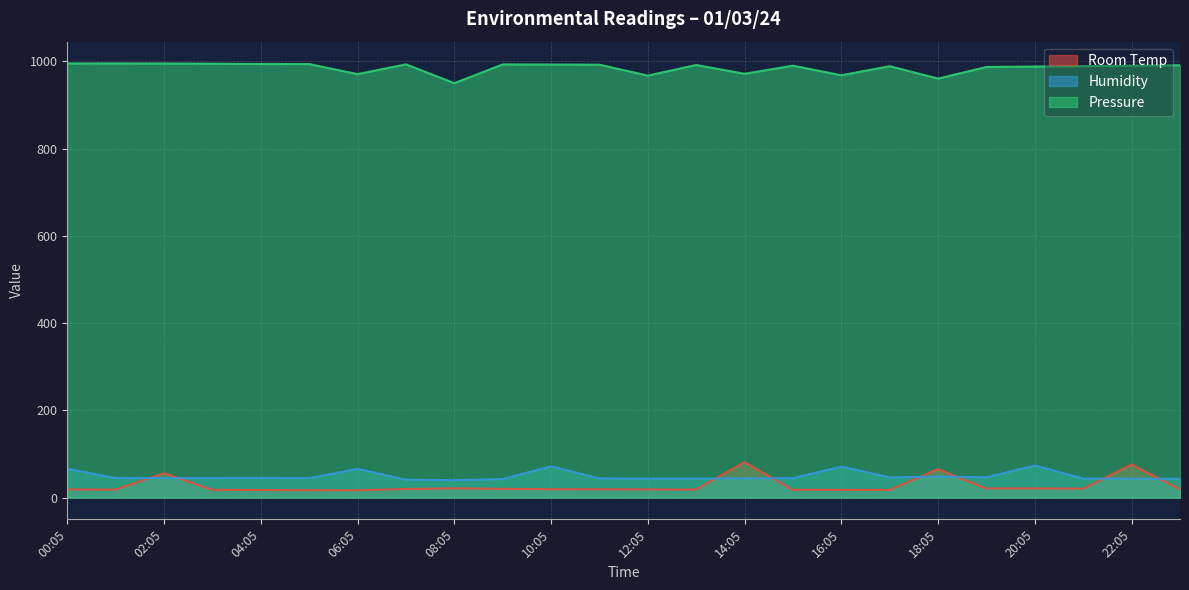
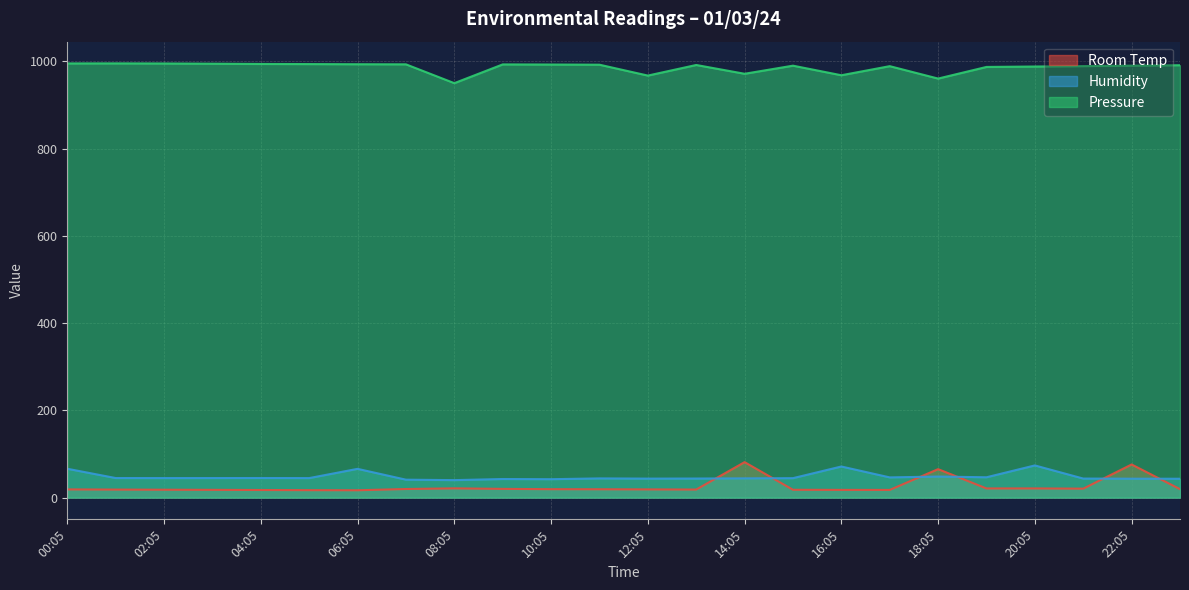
  {
    "Room Temp": {
      "00:05": 20,
-     "02:05": 60,
+     "02:05": 20,
      "04:05": 20,
      "06:05": 20,
      "08:05": 20,
      "10:05": 20,
      "12:05": 20,
      "14:05": 80,
      "16:05": 20,
      "18:05": 70,
      "20:05": 20,
      "22:05": 80
    },
    "Humidity": {
      "00:05": 70,
      "02:05": 40,
      "04:05": 40,
      "06:05": 70,
      "08:05": 40,
-     "10:05": 70,
+     "10:05": 40,
      "12:05": 40,
      "14:05": 40,
      "16:05": 70,
      "18:05": 50,
      "20:05": 70,
      "22:05": 40
    },
    "Pressure": {
      "00:05": 1000,
      "02:05": 1000,
      "04:05": 990,
-     "06:05": 970,
+     "06:05": 990,
      "08:05": 950,
      "10:05": 990,
      "12:05": 970,
      "14:05": 970,
      "16:05": 970,
      "18:05": 960,
      "20:05": 990
    }
  }
